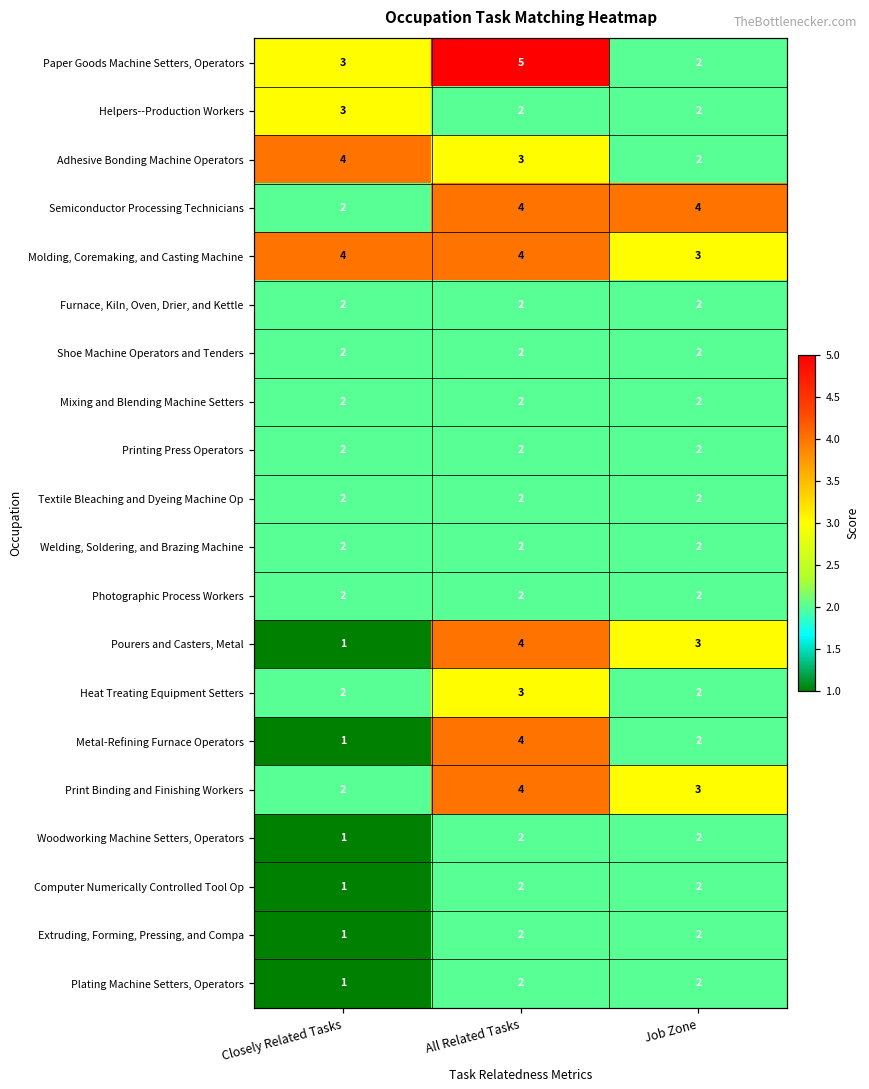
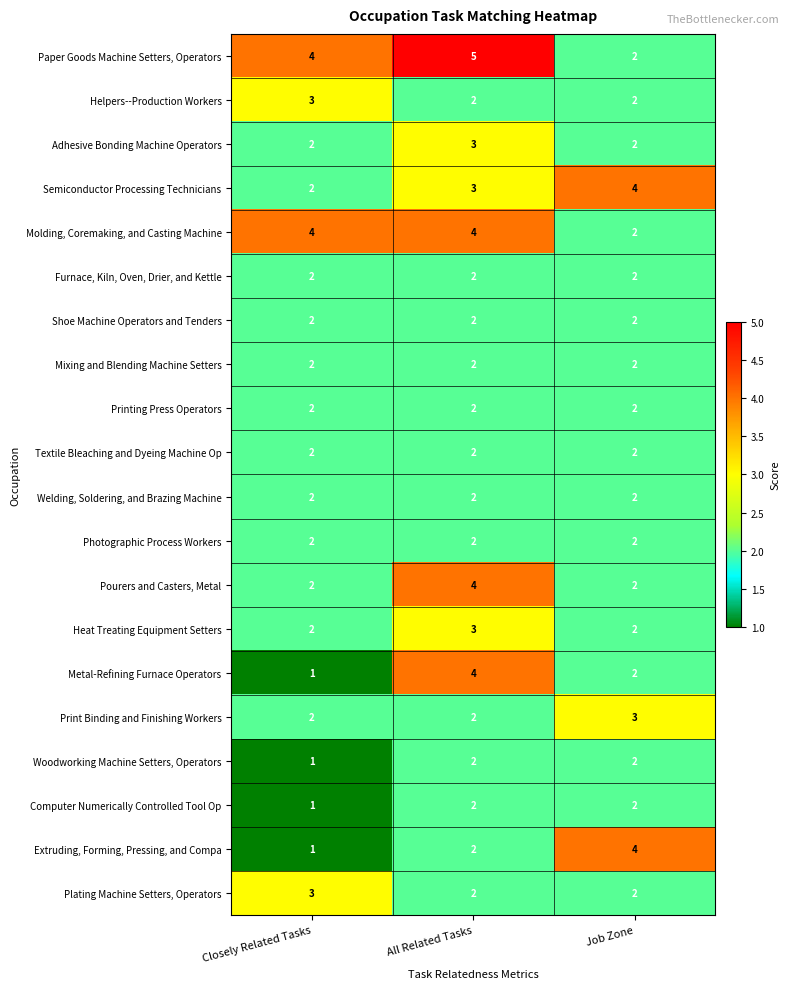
  {
    "Paper Goods Machine Setters, Operators": {
-     "Closely Related Tasks": 3,
+     "Closely Related Tasks": 4,
      "All Related Tasks": 5,
      "Job Zone": 2
    },
    "Helpers--Production Workers": {
      "Closely Related Tasks": 3,
      "All Related Tasks": 2,
      "Job Zone": 2
    },
    "Adhesive Bonding Machine Operators": {
-     "Closely Related Tasks": 4,
+     "Closely Related Tasks": 2,
      "All Related Tasks": 3,
      "Job Zone": 2
    },
    "Semiconductor Processing Technicians": {
      "Closely Related Tasks": 2,
-     "All Related Tasks": 4,
+     "All Related Tasks": 3,
      "Job Zone": 4
    },
    "Molding, Coremaking, and Casting Machine": {
      "Closely Related Tasks": 4,
      "All Related Tasks": 4,
-     "Job Zone": 3
+     "Job Zone": 2
    },
    "Furnace, Kiln, Oven, Drier, and Kettle": {
      "Closely Related Tasks": 2,
      "All Related Tasks": 2,
      "Job Zone": 2
    },
    "Shoe Machine Operators and Tenders": {
      "Closely Related Tasks": 2,
      "All Related Tasks": 2,
      "Job Zone": 2
    },
    "Mixing and Blending Machine Setters": {
      "Closely Related Tasks": 2,
      "All Related Tasks": 2,
      "Job Zone": 2
    },
    "Printing Press Operators": {
      "Closely Related Tasks": 2,
      "All Related Tasks": 2,
      "Job Zone": 2
    },
    "Textile Bleaching and Dyeing Machine Op": {
      "Closely Related Tasks": 2,
      "All Related Tasks": 2,
      "Job Zone": 2
    },
    "Welding, Soldering, and Brazing Machine": {
      "Closely Related Tasks": 2,
      "All Related Tasks": 2,
      "Job Zone": 2
    },
    "Photographic Process Workers": {
      "Closely Related Tasks": 2,
      "All Related Tasks": 2,
      "Job Zone": 2
    },
    "Pourers and Casters, Metal": {
-     "Closely Related Tasks": 1,
+     "Closely Related Tasks": 2,
      "All Related Tasks": 4,
-     "Job Zone": 3
+     "Job Zone": 2
    },
    "Heat Treating Equipment Setters": {
      "Closely Related Tasks": 2,
      "All Related Tasks": 3,
      "Job Zone": 2
    },
    "Metal-Refining Furnace Operators": {
      "Closely Related Tasks": 1,
      "All Related Tasks": 4,
      "Job Zone": 2
    },
    "Print Binding and Finishing Workers": {
      "Closely Related Tasks": 2,
-     "All Related Tasks": 4,
+     "All Related Tasks": 2,
      "Job Zone": 3
    },
    "Woodworking Machine Setters, Operators": {
      "Closely Related Tasks": 1,
      "All Related Tasks": 2,
      "Job Zone": 2
    },
    "Computer Numerically Controlled Tool Op": {
      "Closely Related Tasks": 1,
      "All Related Tasks": 2,
      "Job Zone": 2
    },
    "Extruding, Forming, Pressing, and Compa": {
      "Closely Related Tasks": 1,
      "All Related Tasks": 2,
-     "Job Zone": 2
+     "Job Zone": 4
    },
    "Plating Machine Setters, Operators": {
-     "Closely Related Tasks": 1,
+     "Closely Related Tasks": 3,
      "All Related Tasks": 2,
      "Job Zone": 2
    }
  }
